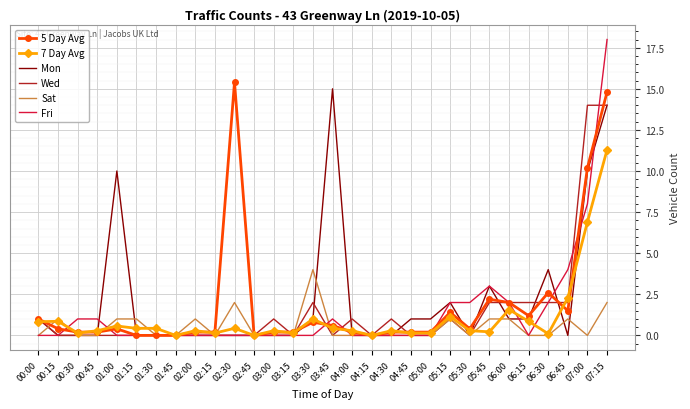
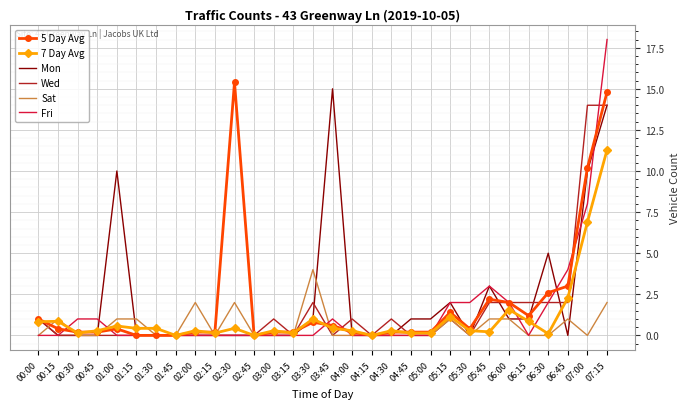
  {
    "5 Day Avg": {
      "00:15": 0.4,
      "01:00": 0.4,
      "02:30": 15.4,
      "03:30": 0.8,
      "03:45": 0.6,
      "05:15": 1.4,
      "05:45": 2.2,
      "06:15": 1.2,
      "06:30": 2.6,
-     "06:45": 1.5,
+     "06:45": 3.0,
      "07:00": 10.2,
      "07:15": 14.8
    },
    "7 Day Avg": {
      "00:00": 0.8,
      "01:00": 0.6,
      "01:15": 0.4,
      "01:30": 0.4,
      "02:30": 0.4,
      "03:45": 0.4,
      "05:45": 0.2,
      "06:00": 1.6,
      "06:45": 2.3,
      "07:00": 6.9,
      "07:15": 11.3
    },
    "Mon": {
      "01:00": 10,
      "03:45": 15,
      "04:45": 1,
      "05:00": 1,
-     "06:30": 4,
+     "06:30": 5,
      "06:45": 0,
      "07:00": 10
    },
    "Sat": {
      "01:00": 1,
      "01:15": 1,
-     "02:00": 1,
+     "02:00": 2,
      "02:30": 2,
      "03:30": 4,
      "05:45": 1,
      "06:45": 1,
      "07:00": 0,
      "07:15": 2
    }
  }
